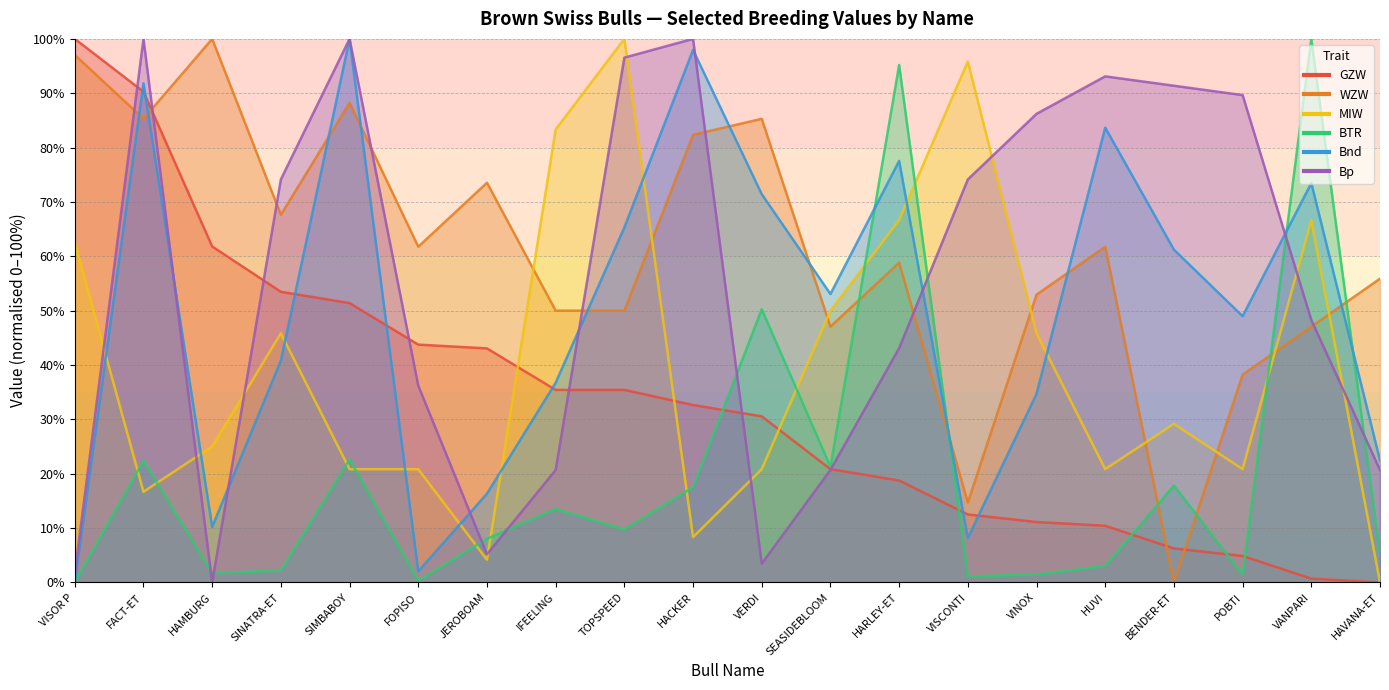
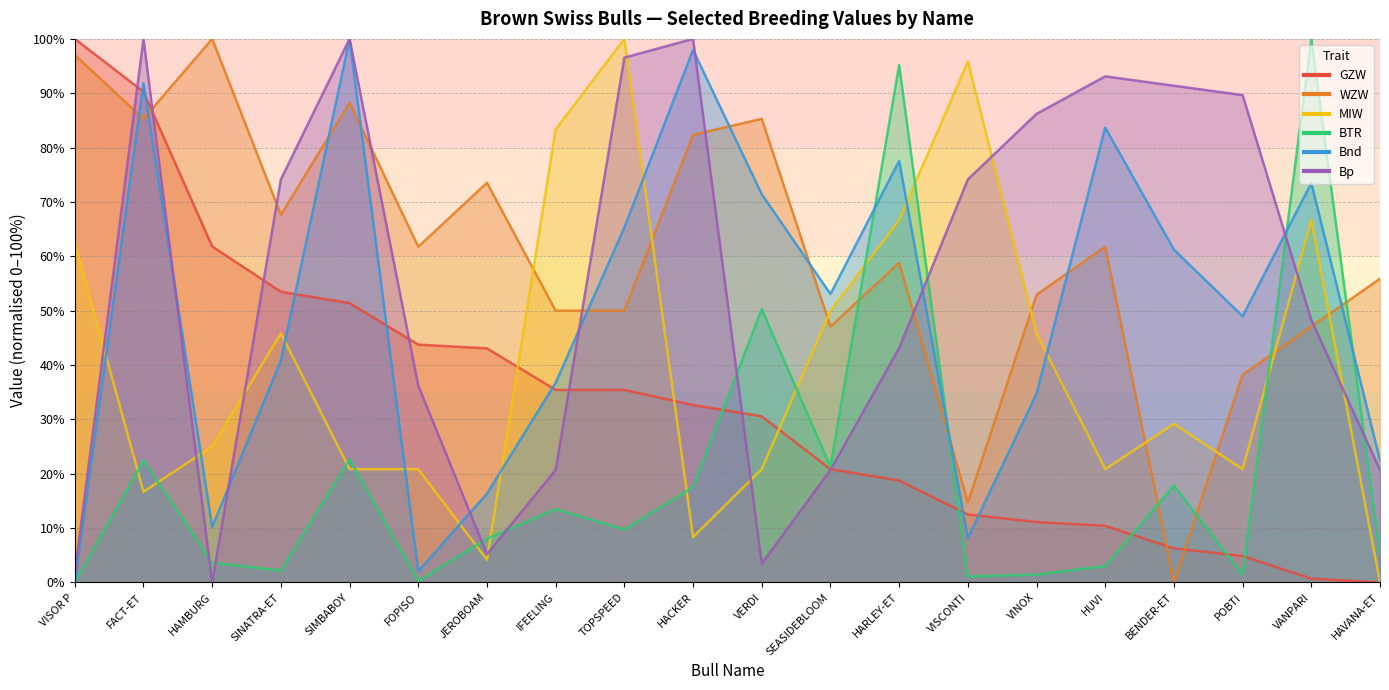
  {
    "BTR": {
      "FACT-ET": "22%",
-     "HAMBURG": "2%",
+     "HAMBURG": "4%",
      "SINATRA-ET": "2%",
      "SIMBABOY": "23%",
      "FOPISO": "0%",
      "JEROBOAM": "8%",
      "IFEELING": "13%",
      "TOPSPEED": "10%",
      "HACKER": "18%",
      "VERDI": "50%",
      "HARLEY-ET": "95%",
      "VISCONTI": "1%",
      "VINOX": "1%",
      "HUVI": "3%",
      "BENDER-ET": "18%",
      "POBTI": "1%",
      "VANPARI": "100%",
      "HAVANA-ET": "5%"
    },
    "Bnd": {
      "FACT-ET": "92%",
      "HAMBURG": "10%",
      "SINATRA-ET": "41%",
      "FOPISO": "2%",
      "JEROBOAM": "16%",
      "IFEELING": "37%",
      "TOPSPEED": "65%",
      "HACKER": "98%",
      "VERDI": "71%",
      "SEASIDEBLOOM": "53%",
      "HARLEY-ET": "78%",
      "VISCONTI": "8%",
      "VINOX": "35%",
      "HUVI": "84%",
      "BENDER-ET": "61%",
      "POBTI": "49%",
      "HAVANA-ET": "22%"
    },
    "Bp": {
      "VISOR P": "2%",
      "FACT-ET": "100%",
      "HAMBURG": "0%",
      "SINATRA-ET": "74%",
      "FOPISO": "36%",
      "JEROBOAM": "5%",
      "IFEELING": "21%",
      "TOPSPEED": "97%",
      "HACKER": "100%",
      "VERDI": "3%",
      "HARLEY-ET": "43%",
      "VISCONTI": "74%",
      "VINOX": "86%",
      "HUVI": "93%",
      "BENDER-ET": "91%",
      "POBTI": "90%",
      "VANPARI": "48%",
      "HAVANA-ET": "21%"
    }
  }
